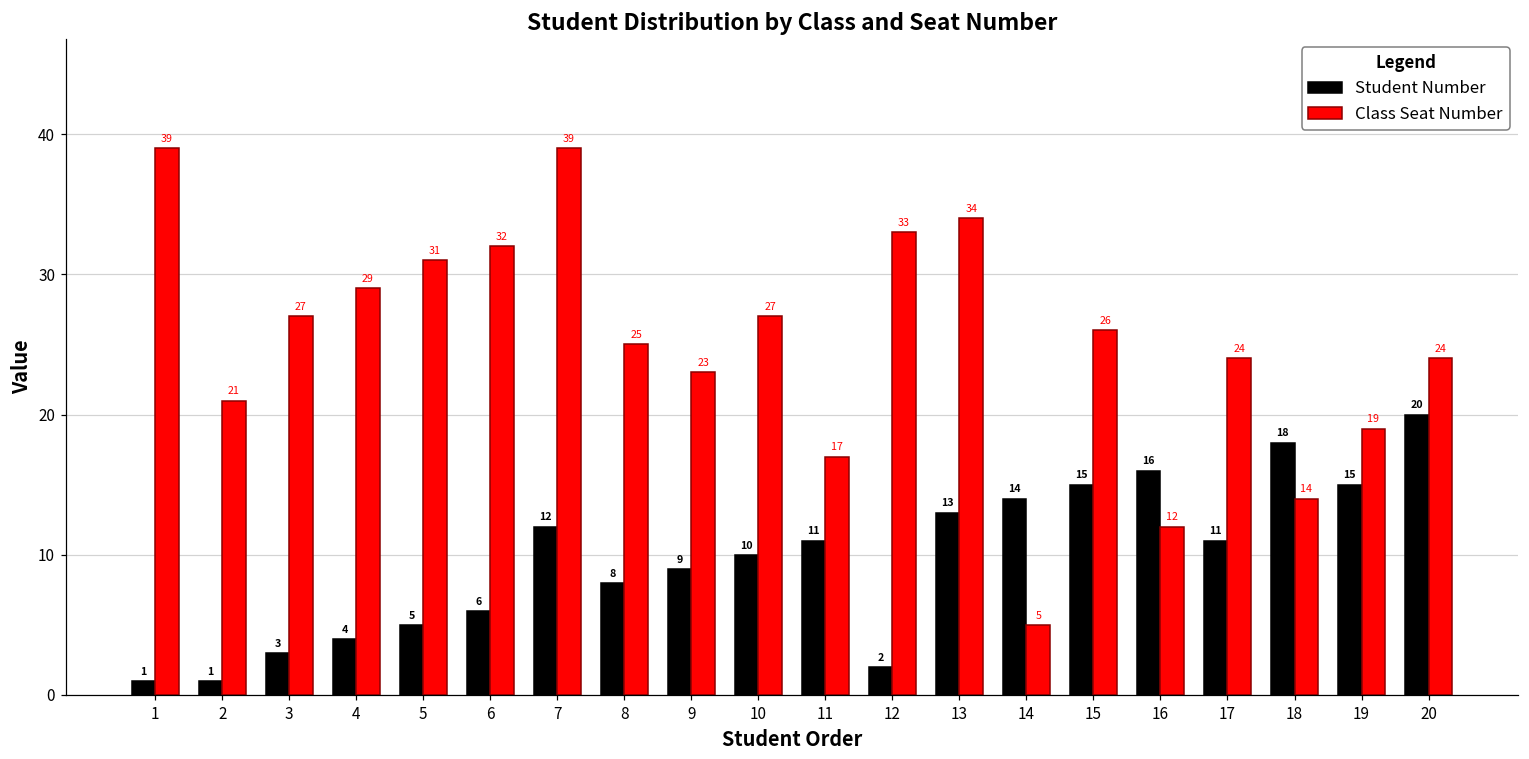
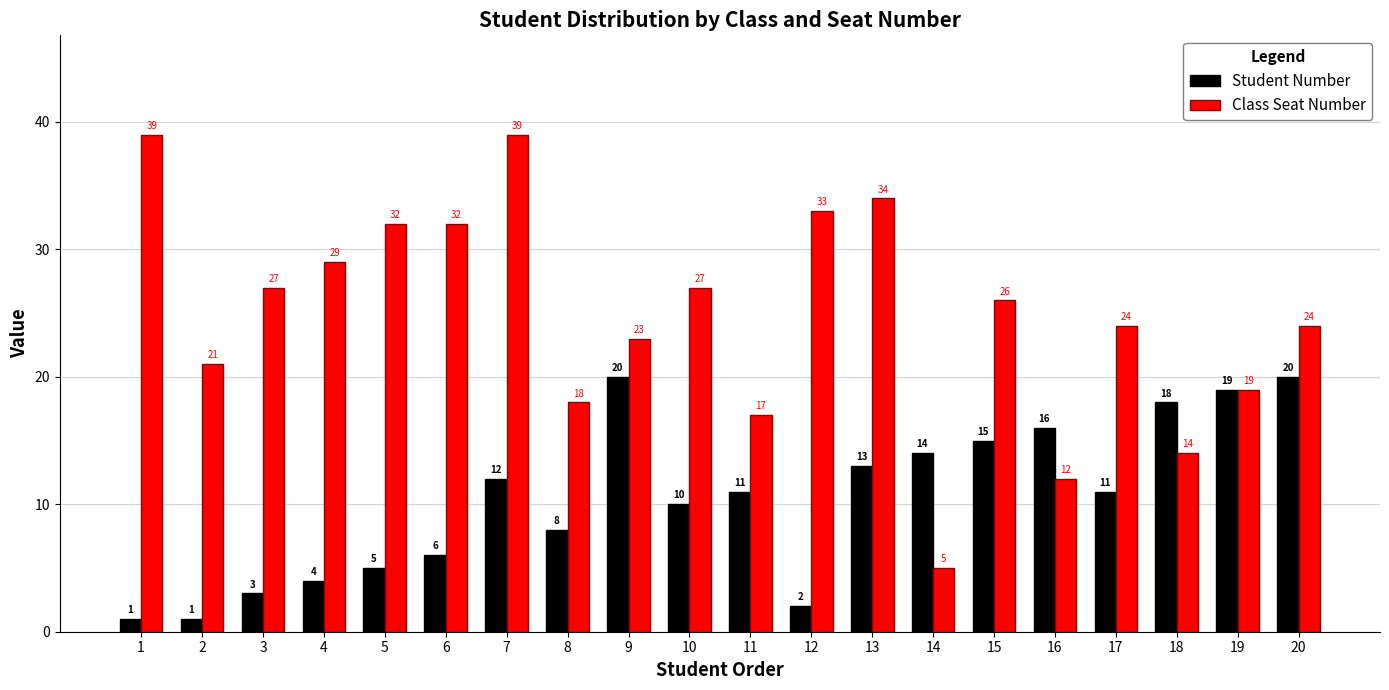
  {
    "Student Number": {
      "1": 1,
      "2": 1,
      "3": 3,
      "4": 4,
      "5": 5,
      "6": 6,
      "7": 12,
      "8": 8,
-     "9": 9,
+     "9": 20,
      "10": 10,
      "11": 11,
      "12": 2,
      "13": 13,
      "14": 14,
      "15": 15,
      "16": 16,
      "17": 11,
      "18": 18,
-     "19": 15,
+     "19": 19,
      "20": 20
    },
    "Class Seat Number": {
      "1": 39,
      "2": 21,
      "3": 27,
      "4": 29,
-     "5": 31,
+     "5": 32,
      "6": 32,
      "7": 39,
-     "8": 25,
+     "8": 18,
      "9": 23,
      "10": 27,
      "11": 17,
      "12": 33,
      "13": 34,
      "14": 5,
      "15": 26,
      "16": 12,
      "17": 24,
      "18": 14,
      "19": 19,
      "20": 24
    }
  }
